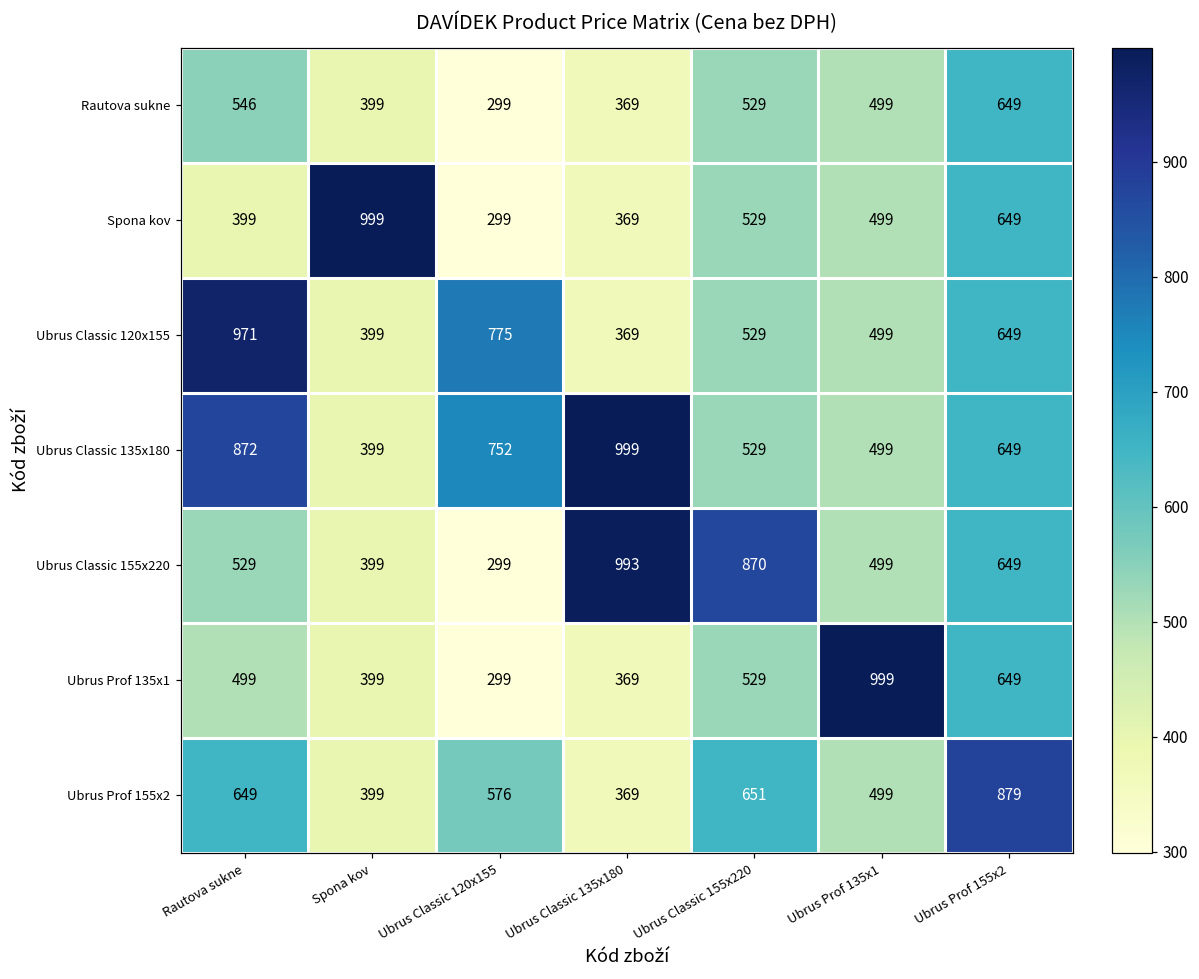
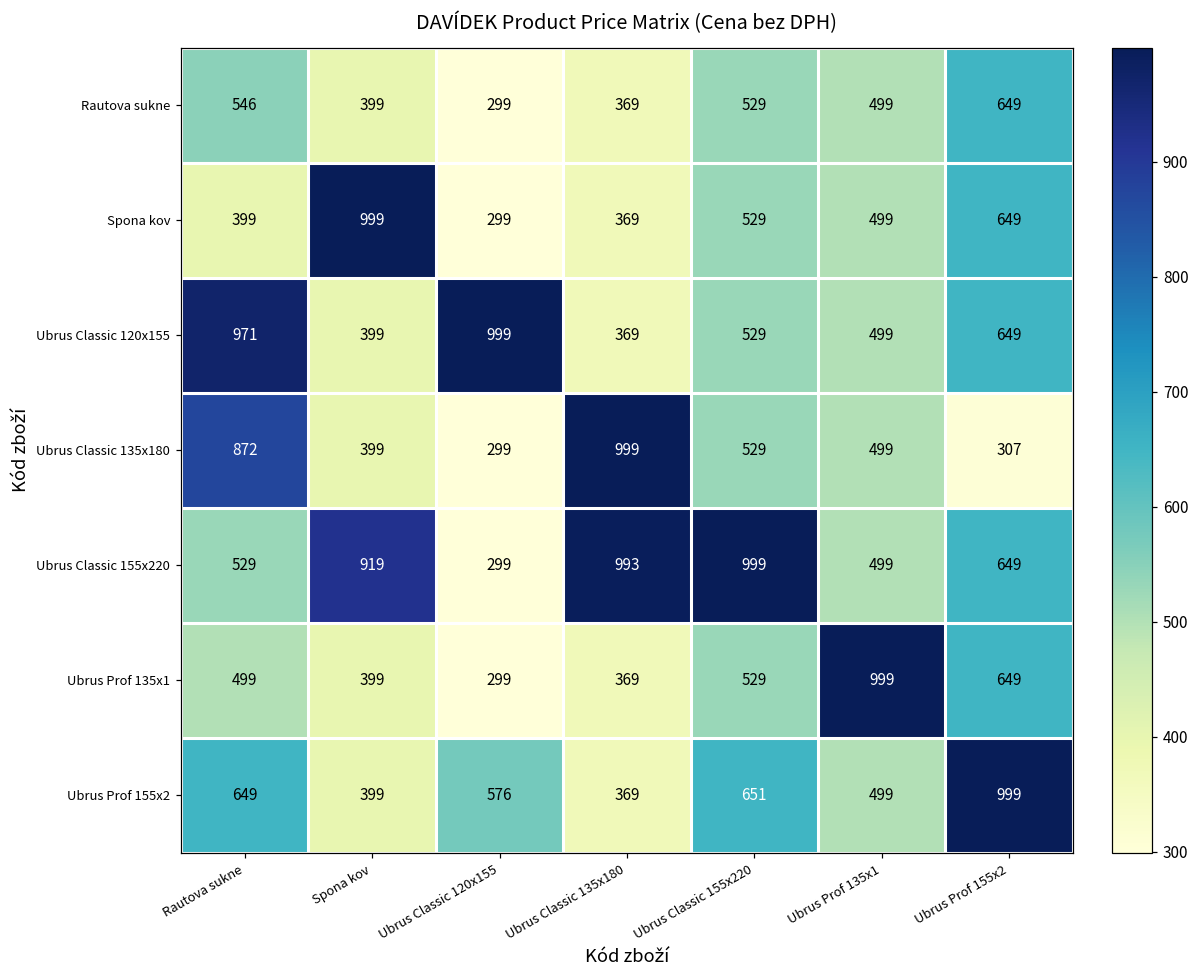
  {
    "Rautova sukne": {
      "Rautova sukne": 546,
      "Spona kov": 399,
      "Ubrus Classic 120x155": 299,
      "Ubrus Classic 135x180": 369,
      "Ubrus Classic 155x220": 529,
      "Ubrus Prof 135x1": 499,
      "Ubrus Prof 155x2": 649
    },
    "Spona kov": {
      "Rautova sukne": 399,
      "Spona kov": 999,
      "Ubrus Classic 120x155": 299,
      "Ubrus Classic 135x180": 369,
      "Ubrus Classic 155x220": 529,
      "Ubrus Prof 135x1": 499,
      "Ubrus Prof 155x2": 649
    },
    "Ubrus Classic 120x155": {
      "Rautova sukne": 971,
      "Spona kov": 399,
-     "Ubrus Classic 120x155": 775,
+     "Ubrus Classic 120x155": 999,
      "Ubrus Classic 135x180": 369,
      "Ubrus Classic 155x220": 529,
      "Ubrus Prof 135x1": 499,
      "Ubrus Prof 155x2": 649
    },
    "Ubrus Classic 135x180": {
      "Rautova sukne": 872,
      "Spona kov": 399,
-     "Ubrus Classic 120x155": 752,
+     "Ubrus Classic 120x155": 299,
      "Ubrus Classic 135x180": 999,
      "Ubrus Classic 155x220": 529,
      "Ubrus Prof 135x1": 499,
-     "Ubrus Prof 155x2": 649
+     "Ubrus Prof 155x2": 307
    },
    "Ubrus Classic 155x220": {
      "Rautova sukne": 529,
-     "Spona kov": 399,
+     "Spona kov": 919,
      "Ubrus Classic 120x155": 299,
      "Ubrus Classic 135x180": 993,
-     "Ubrus Classic 155x220": 870,
+     "Ubrus Classic 155x220": 999,
      "Ubrus Prof 135x1": 499,
      "Ubrus Prof 155x2": 649
    },
    "Ubrus Prof 135x1": {
      "Rautova sukne": 499,
      "Spona kov": 399,
      "Ubrus Classic 120x155": 299,
      "Ubrus Classic 135x180": 369,
      "Ubrus Classic 155x220": 529,
      "Ubrus Prof 135x1": 999,
      "Ubrus Prof 155x2": 649
    },
    "Ubrus Prof 155x2": {
      "Rautova sukne": 649,
      "Spona kov": 399,
      "Ubrus Classic 120x155": 576,
      "Ubrus Classic 135x180": 369,
      "Ubrus Classic 155x220": 651,
      "Ubrus Prof 135x1": 499,
-     "Ubrus Prof 155x2": 879
+     "Ubrus Prof 155x2": 999
    }
  }
